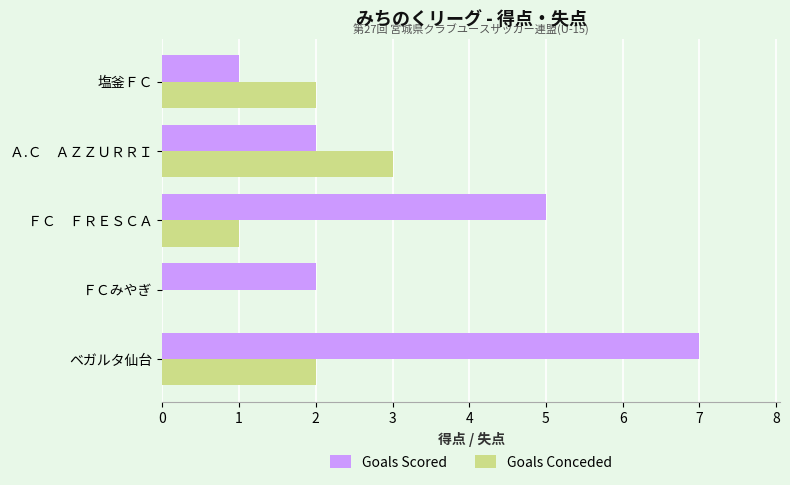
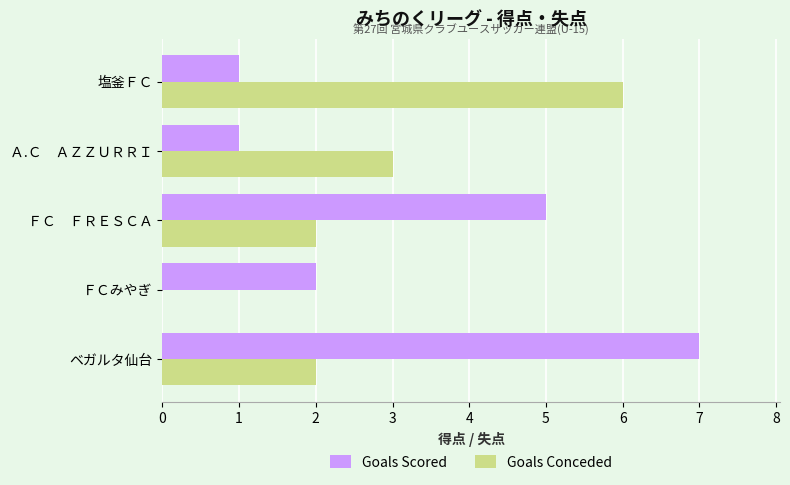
  {
    "Goals Scored": {
      "塩釜ＦＣ": 1,
-     "Ａ.Ｃ ＡＺＺＵＲＲＩ": 2,
+     "Ａ.Ｃ ＡＺＺＵＲＲＩ": 1,
      "ＦＣ ＦＲＥＳＣＡ": 5,
      "ＦＣみやぎ": 2,
      "ベガルタ仙台": 7
    },
    "Goals Conceded": {
-     "塩釜ＦＣ": 2,
+     "塩釜ＦＣ": 6,
      "Ａ.Ｃ ＡＺＺＵＲＲＩ": 3,
-     "ＦＣ ＦＲＥＳＣＡ": 1,
+     "ＦＣ ＦＲＥＳＣＡ": 2,
      "ＦＣみやぎ": 0,
      "ベガルタ仙台": 2
    }
  }
